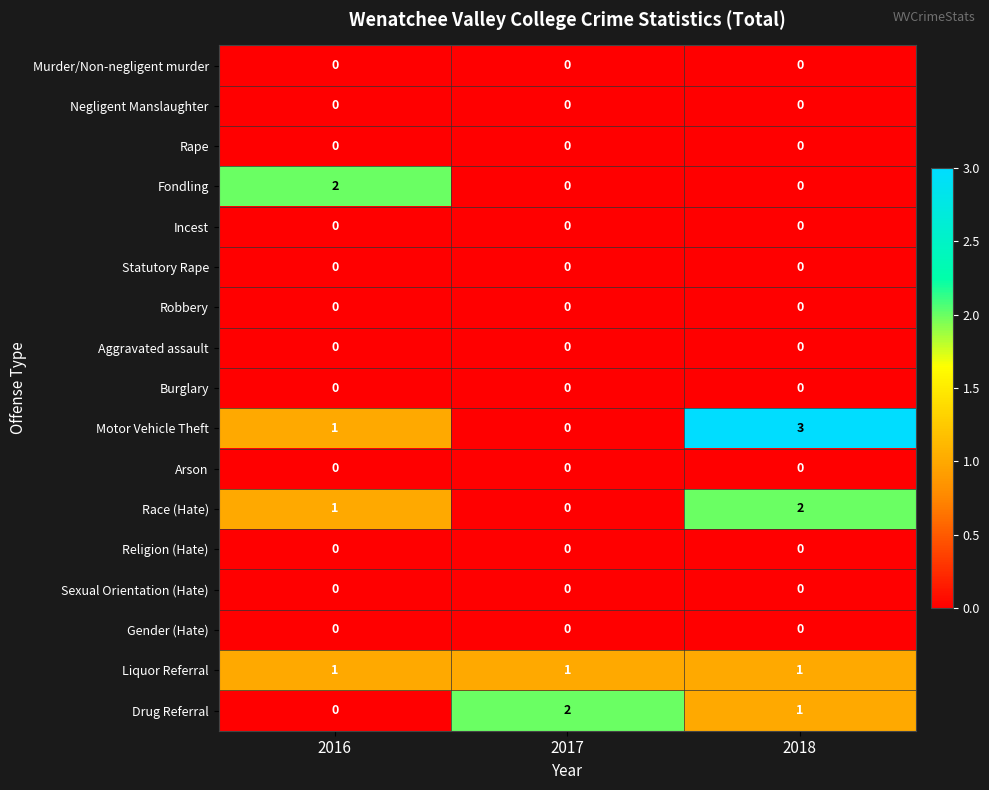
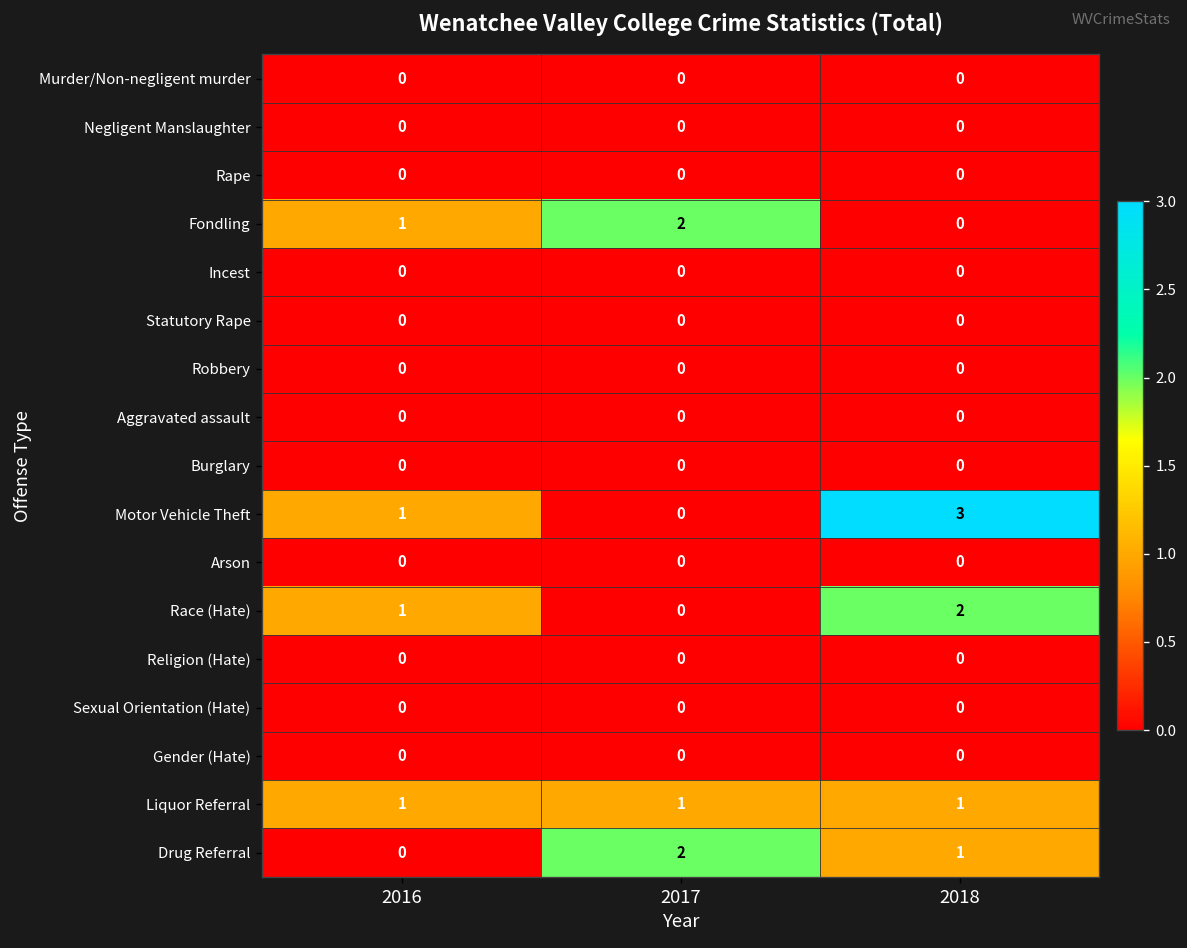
  {
    "Murder/Non-negligent murder": {
      "2016": 0,
      "2017": 0,
      "2018": 0
    },
    "Negligent Manslaughter": {
      "2016": 0,
      "2017": 0,
      "2018": 0
    },
    "Rape": {
      "2016": 0,
      "2017": 0,
      "2018": 0
    },
    "Fondling": {
-     "2016": 2,
-     "2017": 0,
+     "2016": 1,
+     "2017": 2,
      "2018": 0
    },
    "Incest": {
      "2016": 0,
      "2017": 0,
      "2018": 0
    },
    "Statutory Rape": {
      "2016": 0,
      "2017": 0,
      "2018": 0
    },
    "Robbery": {
      "2016": 0,
      "2017": 0,
      "2018": 0
    },
    "Aggravated assault": {
      "2016": 0,
      "2017": 0,
      "2018": 0
    },
    "Burglary": {
      "2016": 0,
      "2017": 0,
      "2018": 0
    },
    "Motor Vehicle Theft": {
      "2016": 1,
      "2017": 0,
      "2018": 3
    },
    "Arson": {
      "2016": 0,
      "2017": 0,
      "2018": 0
    },
    "Race (Hate)": {
      "2016": 1,
      "2017": 0,
      "2018": 2
    },
    "Religion (Hate)": {
      "2016": 0,
      "2017": 0,
      "2018": 0
    },
    "Sexual Orientation (Hate)": {
      "2016": 0,
      "2017": 0,
      "2018": 0
    },
    "Gender (Hate)": {
      "2016": 0,
      "2017": 0,
      "2018": 0
    },
    "Liquor Referral": {
      "2016": 1,
      "2017": 1,
      "2018": 1
    },
    "Drug Referral": {
      "2016": 0,
      "2017": 2,
      "2018": 1
    }
  }
